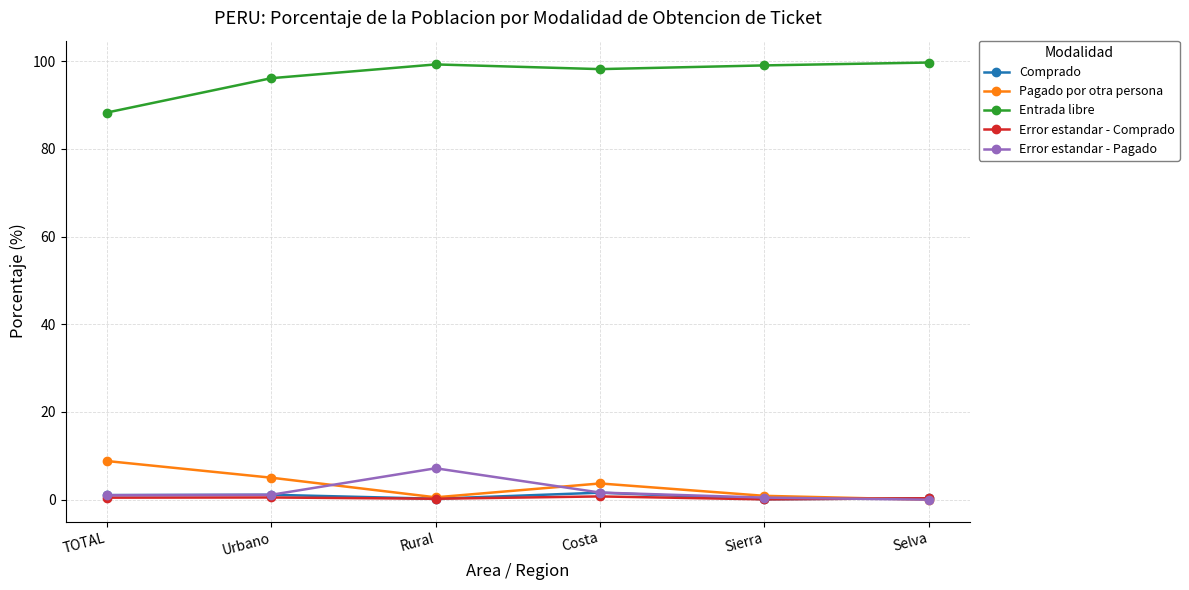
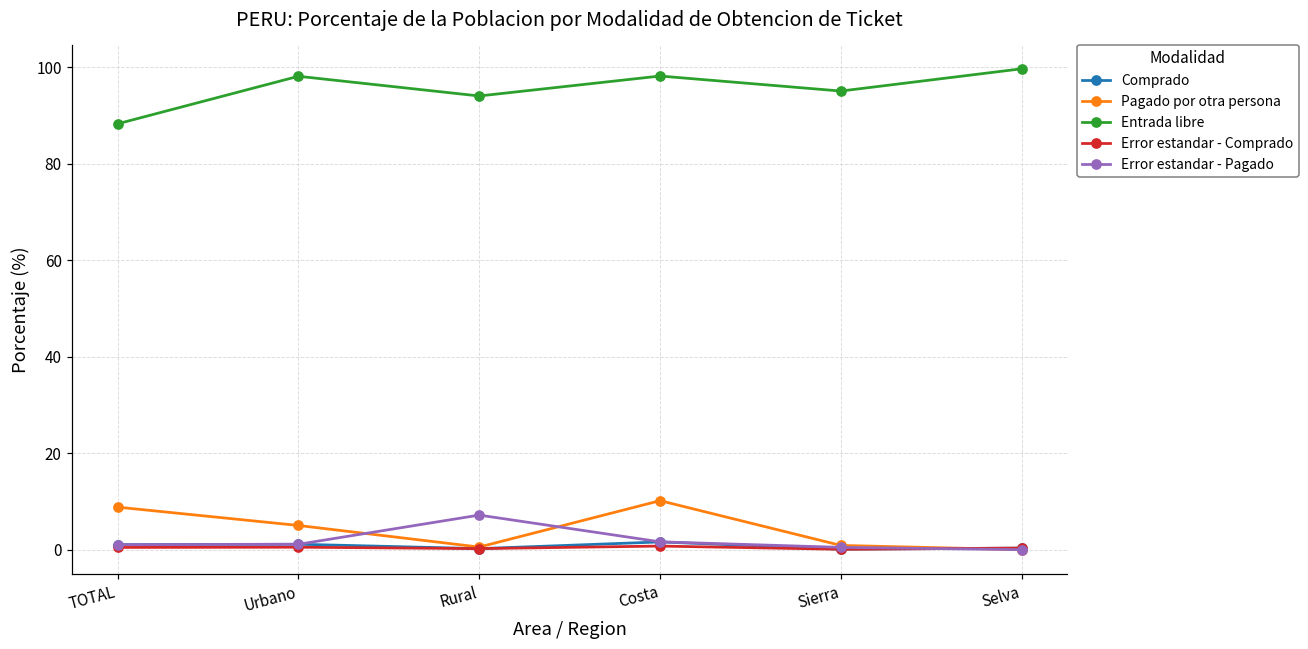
  {
    "Pagado por otra persona": {
      "TOTAL": 9,
      "Urbano": 5,
-     "Costa": 4
+     "Costa": 10
    },
    "Entrada libre": {
      "TOTAL": 88,
-     "Urbano": 96,
-     "Rural": 99,
+     "Urbano": 98,
+     "Rural": 94,
      "Costa": 98,
-     "Sierra": 99,
+     "Sierra": 95,
      "Selva": 100
    },
    "Error estandar - Comprado": {
      "Urbano": 1,
      "Costa": 1
    },
    "Error estandar - Pagado": {
      "Rural": 7
    }
  }
